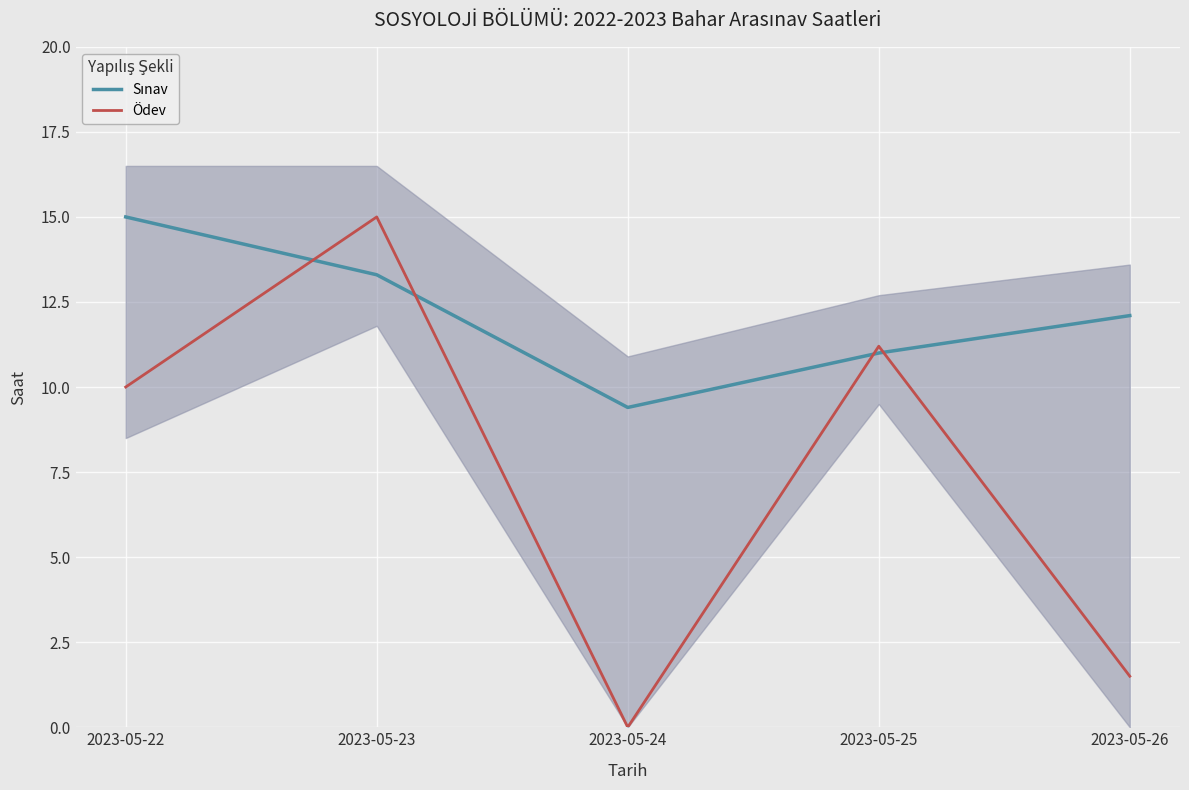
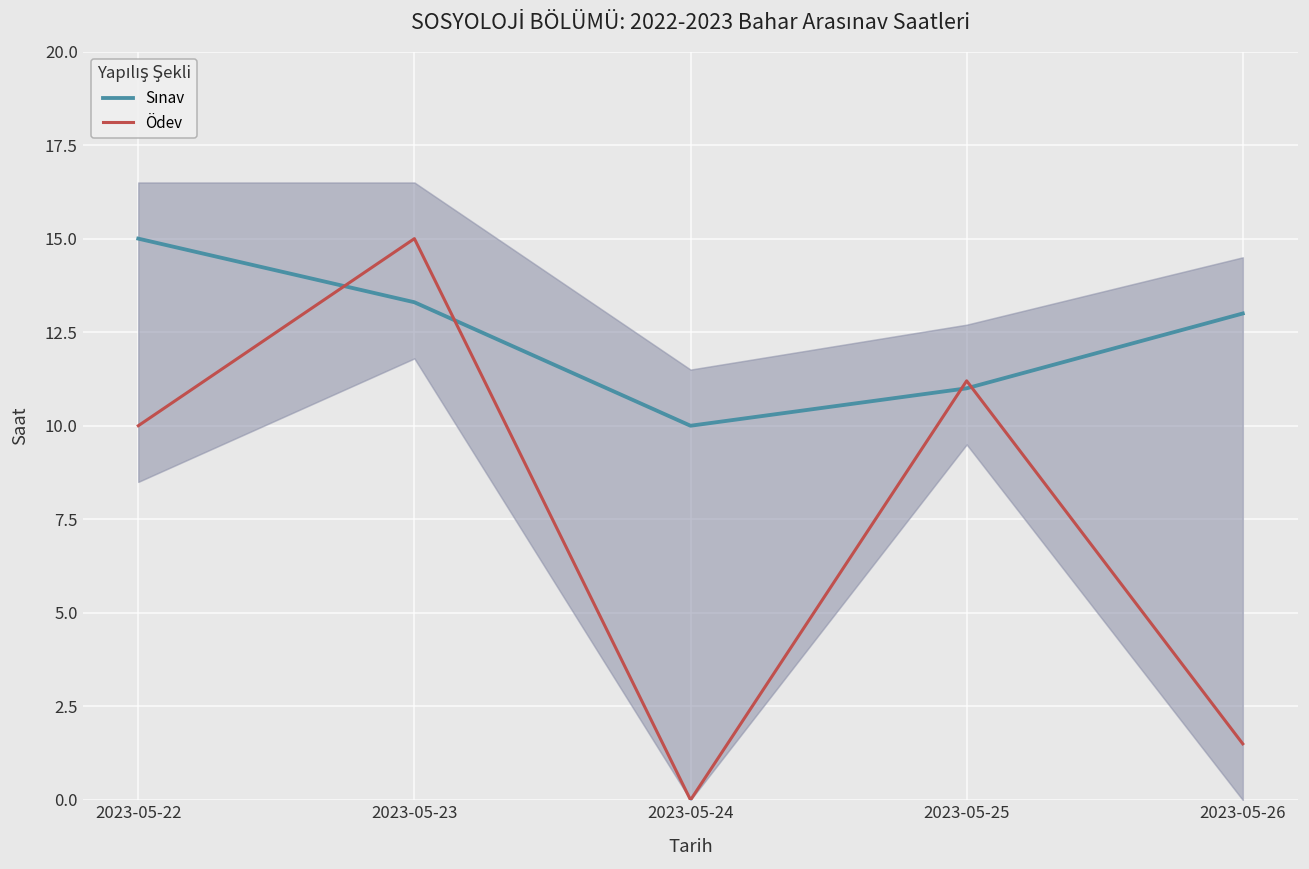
  {
    "Sınav": {
      "2023-05-22": 15.0,
      "2023-05-23": 13.3,
-     "2023-05-24": 9.4,
+     "2023-05-24": 10.0,
      "2023-05-25": 11.0,
-     "2023-05-26": 12.1
+     "2023-05-26": 13.0
    },
    "Ödev": {
      "2023-05-22": 10.0,
      "2023-05-23": 15.0,
      "2023-05-24": 0.0,
      "2023-05-25": 11.2,
      "2023-05-26": 1.5
    }
  }
